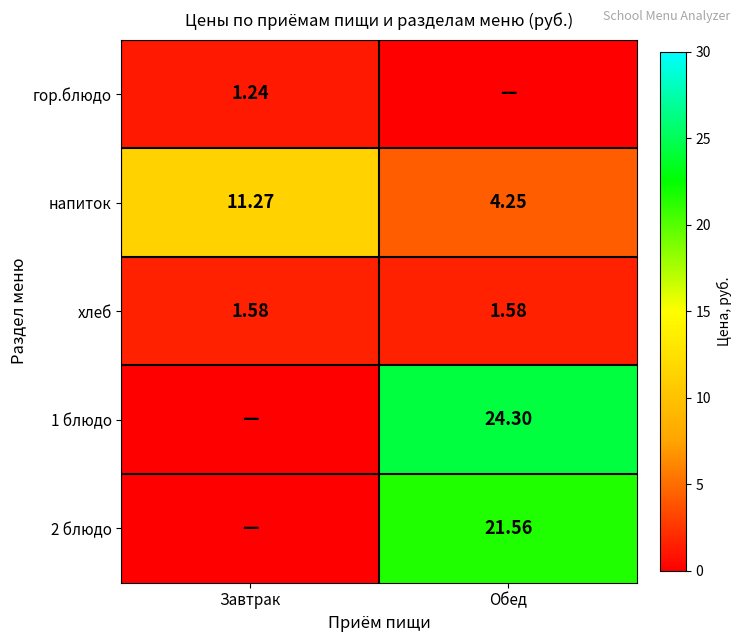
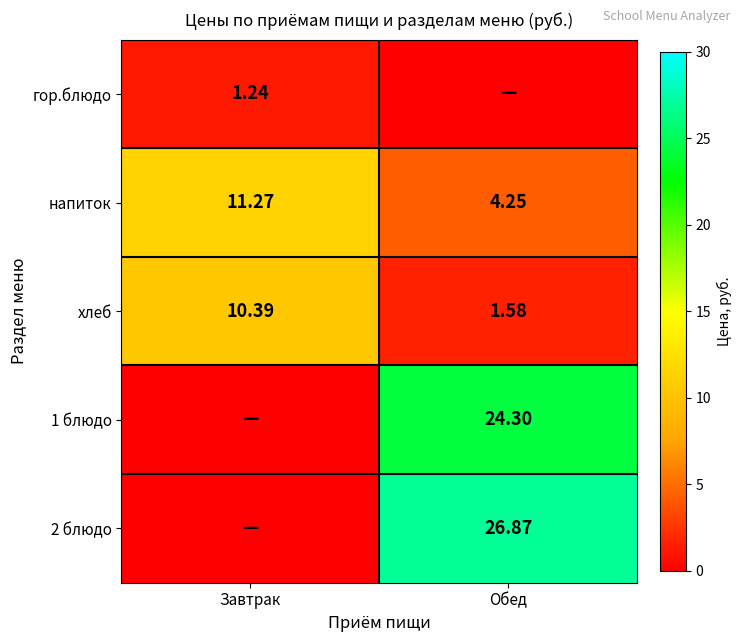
  {
    "гор.блюдо": {
      "Завтрак": 1.24
    },
    "напиток": {
      "Завтрак": 11.27,
      "Обед": 4.25
    },
    "хлеб": {
-     "Завтрак": 1.58,
+     "Завтрак": 10.39,
      "Обед": 1.58
    },
    "1 блюдо": {
      "Обед": 24.30
    },
    "2 блюдо": {
-     "Обед": 21.56
+     "Обед": 26.87
    }
  }
